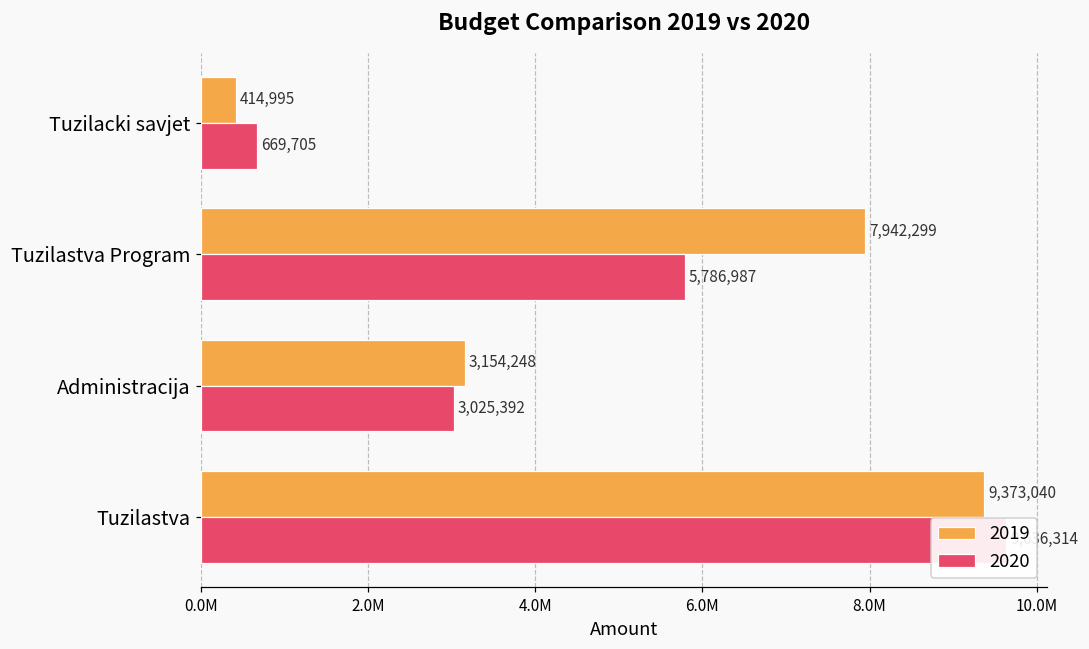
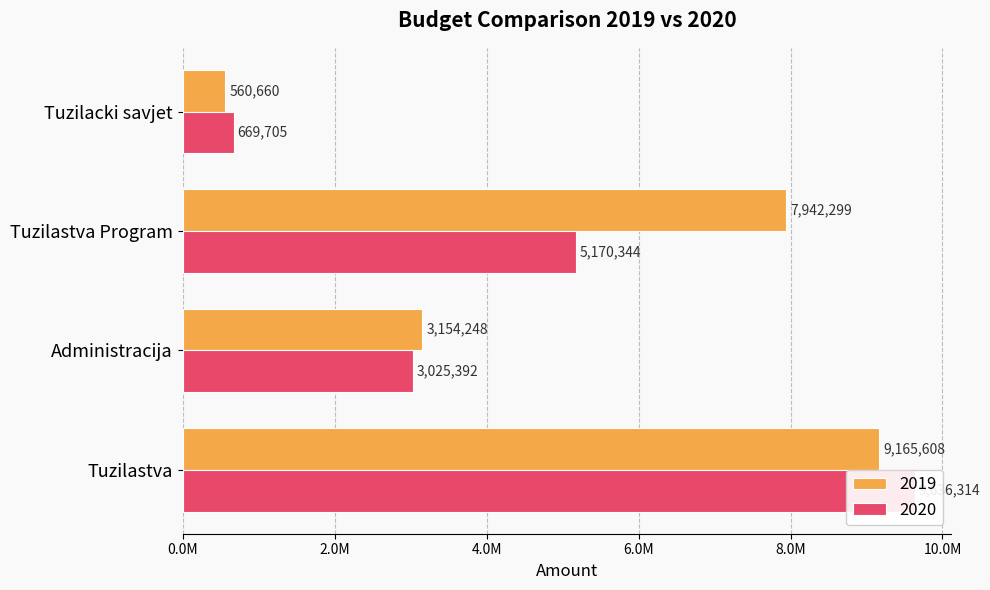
  {
    "2019": {
-     "Tuzilacki savjet": "414,995",
+     "Tuzilacki savjet": "560,660",
      "Tuzilastva Program": "7,942,299",
      "Administracija": "3,154,248",
-     "Tuzilastva": "9,373,040"
+     "Tuzilastva": "9,165,608"
    },
    "2020": {
      "Tuzilacki savjet": "669,705",
-     "Tuzilastva Program": "5,786,987",
+     "Tuzilastva Program": "5,170,344",
      "Administracija": "3,025,392"
    }
  }
